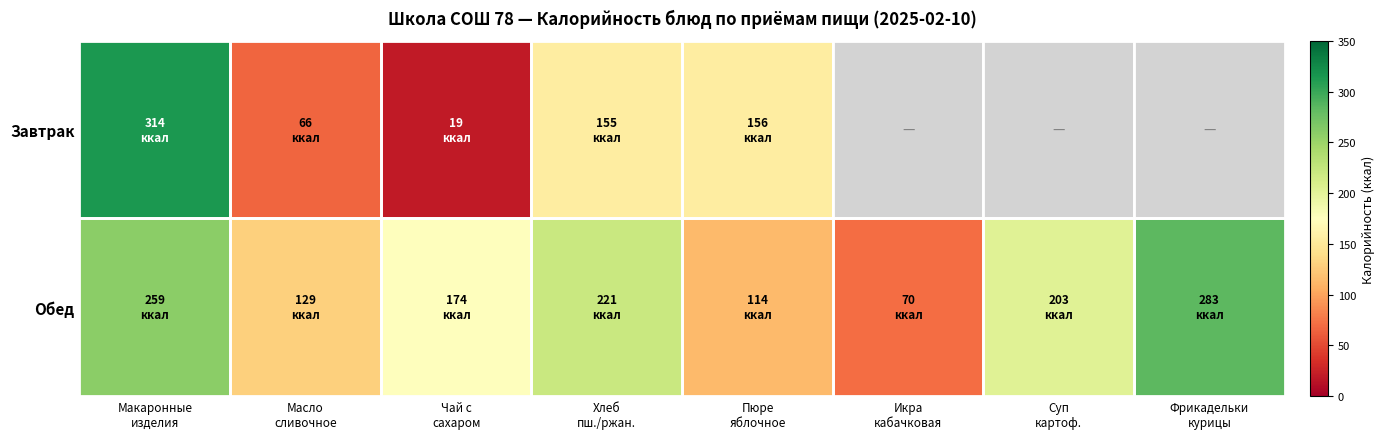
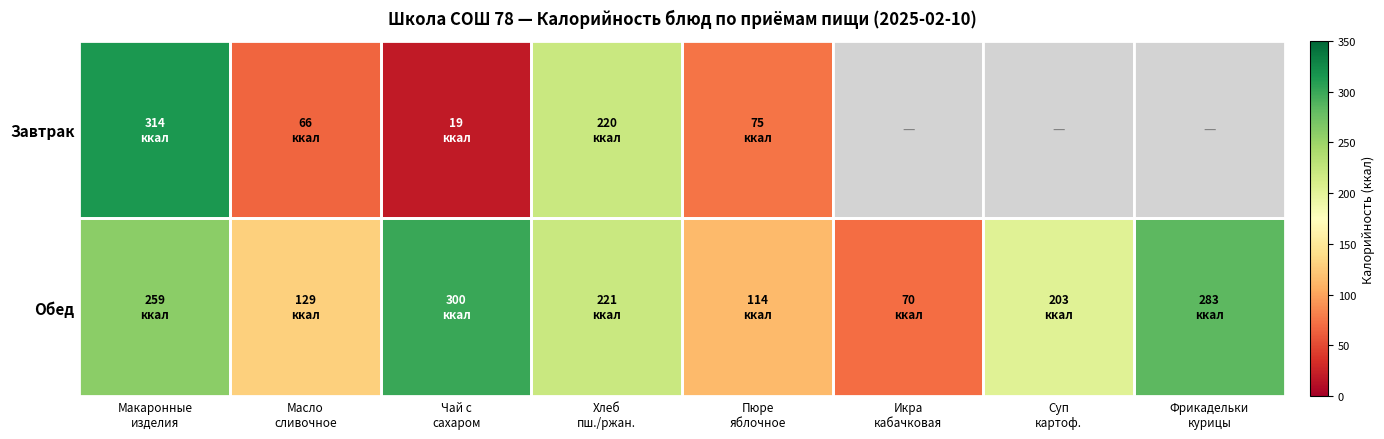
  {
    "Завтрак": {
      "Макаронные изделия": 314,
      "Масло сливочное": 66,
      "Чай с сахаром": 19,
-     "Хлеб пш./ржан.": 155,
-     "Пюре яблочное": 156
+     "Хлеб пш./ржан.": 220,
+     "Пюре яблочное": 75
    },
    "Обед": {
      "Макаронные изделия": 259,
      "Масло сливочное": 129,
-     "Чай с сахаром": 174,
+     "Чай с сахаром": 300,
      "Хлеб пш./ржан.": 221,
      "Пюре яблочное": 114,
      "Икра кабачковая": 70,
      "Суп картоф.": 203,
      "Фрикадельки курицы": 283
    }
  }
